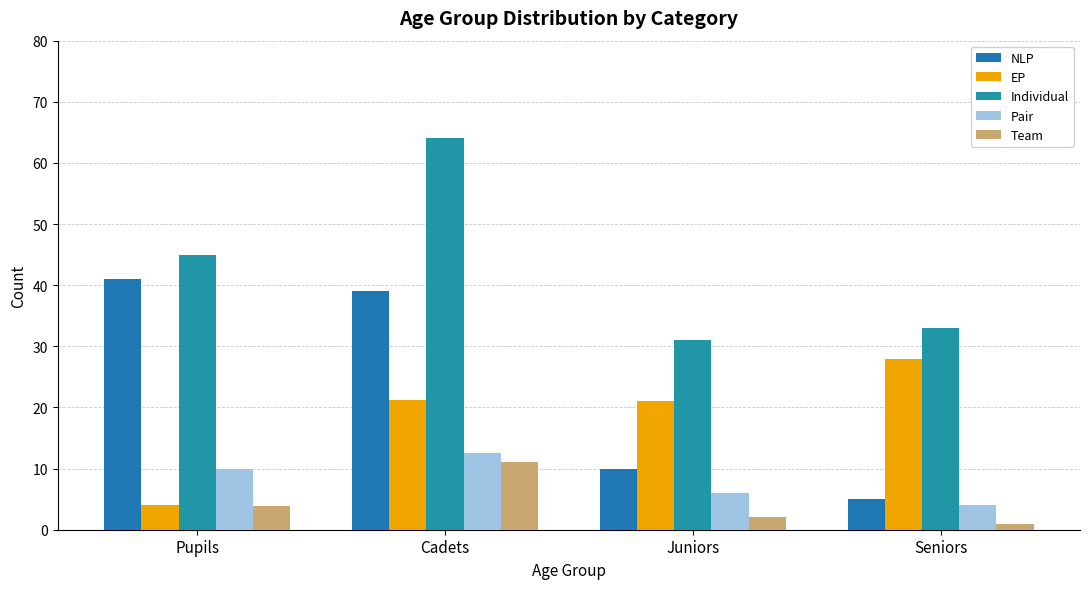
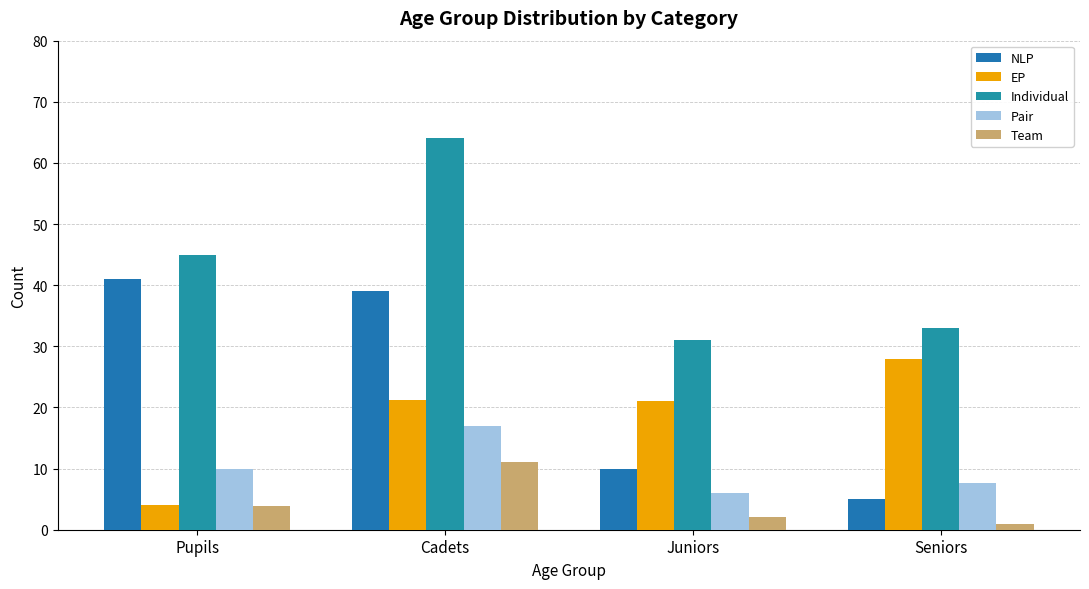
  {
    "EP": {
      "Pupils": 4,
      "Cadets": 21,
      "Juniors": 21,
      "Seniors": 28
    },
    "Pair": {
      "Pupils": 10,
-     "Cadets": 13,
+     "Cadets": 17,
      "Juniors": 6,
-     "Seniors": 4
+     "Seniors": 8
    },
    "Team": {
      "Pupils": 4,
      "Cadets": 11,
      "Juniors": 2,
      "Seniors": 1
    }
  }
